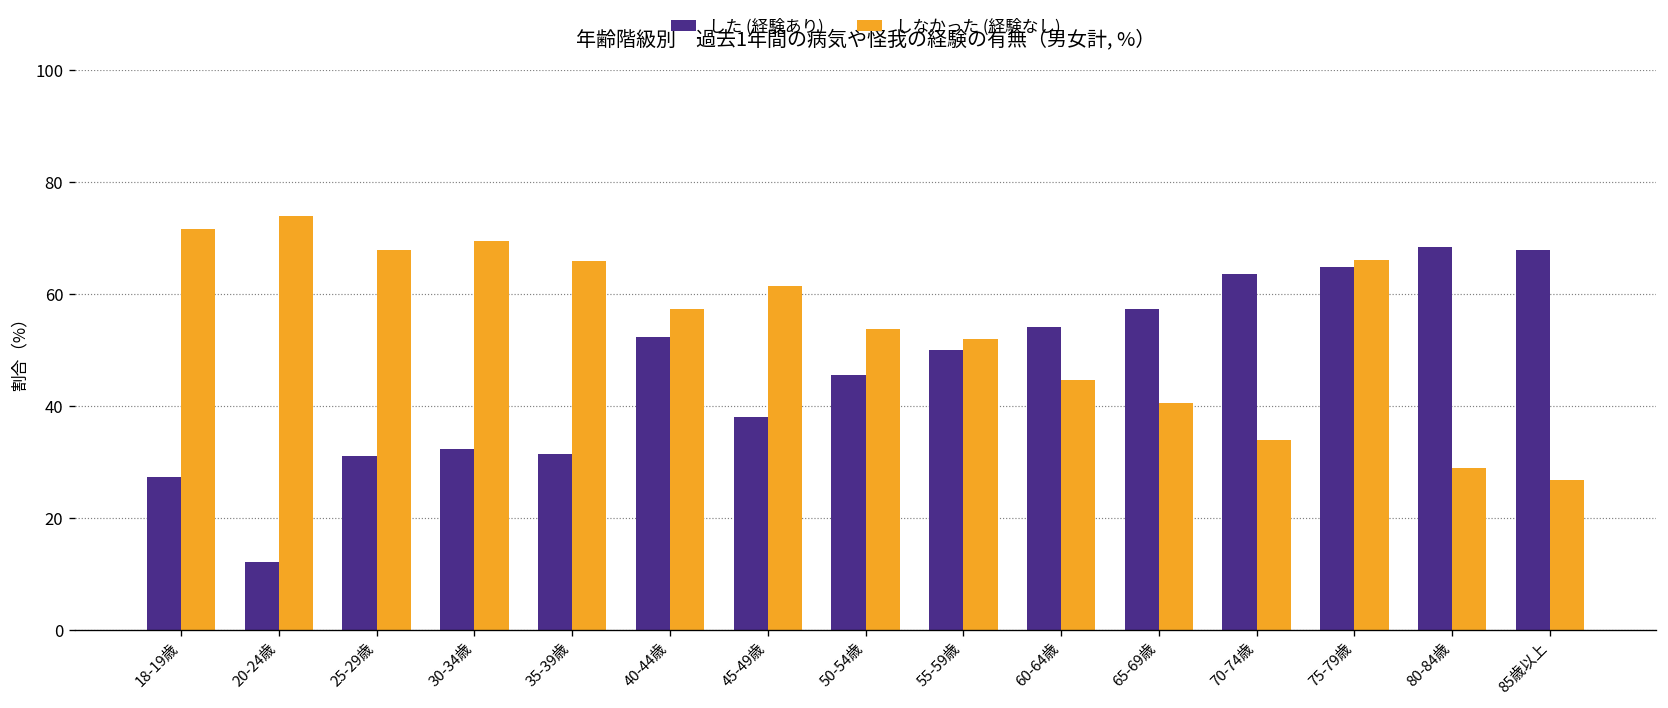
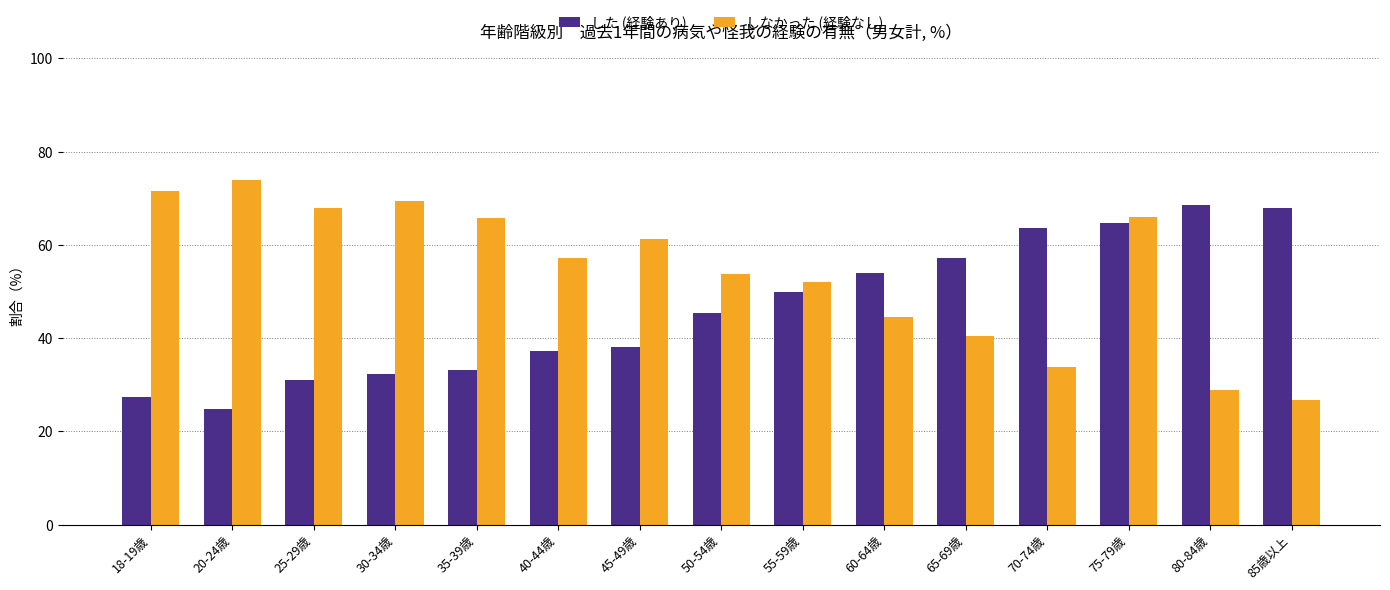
  {
    "した (経験あり)": {
      "18-19歳": 27,
-     "20-24歳": 12,
+     "20-24歳": 25,
      "25-29歳": 31,
      "30-34歳": 32,
-     "35-39歳": 31,
-     "40-44歳": 52,
+     "35-39歳": 33,
+     "40-44歳": 37,
      "45-49歳": 38,
      "50-54歳": 45,
      "55-59歳": 50,
      "60-64歳": 54,
      "65-69歳": 57,
      "70-74歳": 64,
      "75-79歳": 65,
      "80-84歳": 68,
      "85歳以上": 68
    },
    "しなかった (経験なし)": {
      "18-19歳": 72,
      "20-24歳": 74,
      "25-29歳": 68,
      "30-34歳": 69,
      "35-39歳": 66,
      "40-44歳": 57,
      "45-49歳": 61,
      "50-54歳": 54,
      "55-59歳": 52,
      "60-64歳": 45,
      "65-69歳": 41,
      "70-74歳": 34,
      "75-79歳": 66,
      "80-84歳": 29,
      "85歳以上": 27
    }
  }
